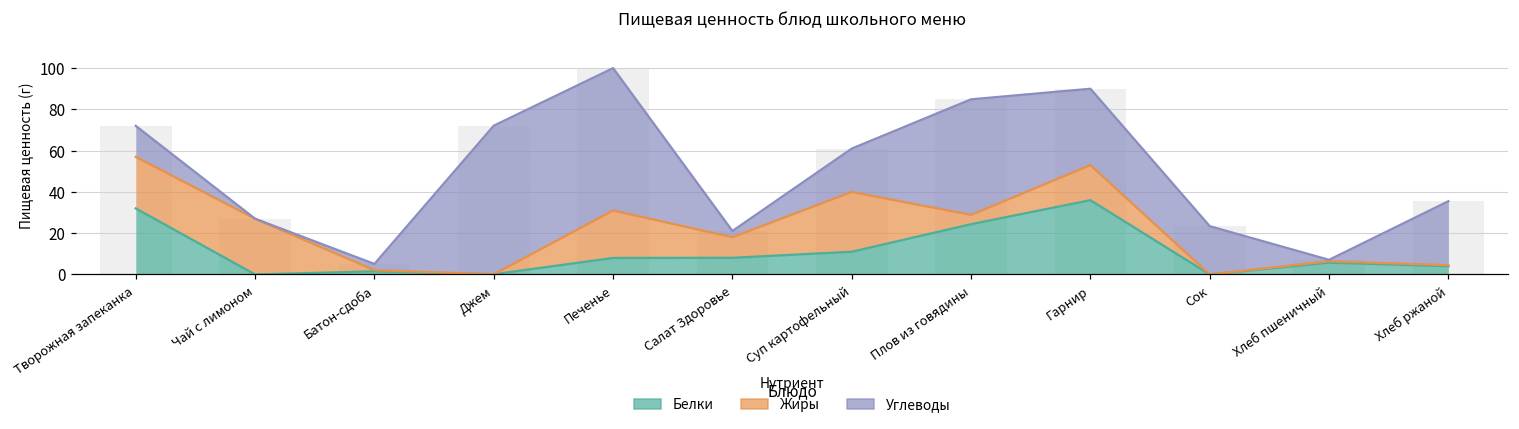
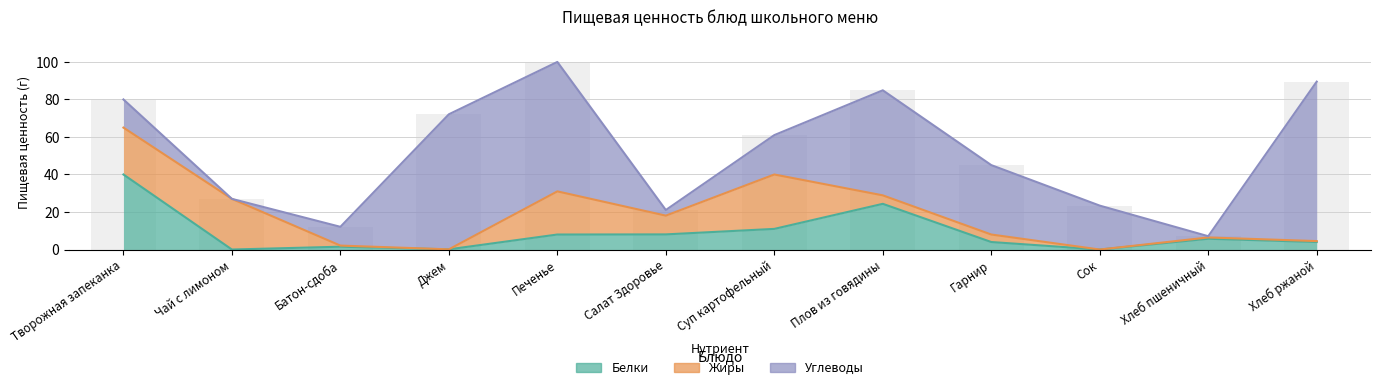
  {
    "Белки": {
-     "Творожная запеканка": 32,
+     "Творожная запеканка": 40,
      "Чай с лимоном": 0,
      "Печенье": 8,
      "Салат Здоровье": 8,
      "Суп картофельный": 11,
      "Плов из говядины": 24,
-     "Гарнир": 36
+     "Гарнир": 4
    },
    "Жиры": {
      "Творожная запеканка": 25,
      "Печенье": 23,
      "Салат Здоровье": 10,
      "Суп картофельный": 29,
      "Плов из говядины": 5,
-     "Гарнир": 17
+     "Гарнир": 4
    },
    "Углеводы": {
      "Творожная запеканка": 15,
-     "Батон-сдоба": 3,
+     "Батон-сдоба": 10,
      "Джем": 72,
      "Печенье": 69,
      "Салат Здоровье": 3,
      "Суп картофельный": 21,
      "Плов из говядины": 56,
      "Гарнир": 37,
      "Сок": 23,
-     "Хлеб ржаной": 31
+     "Хлеб ржаной": 85
    }
  }
